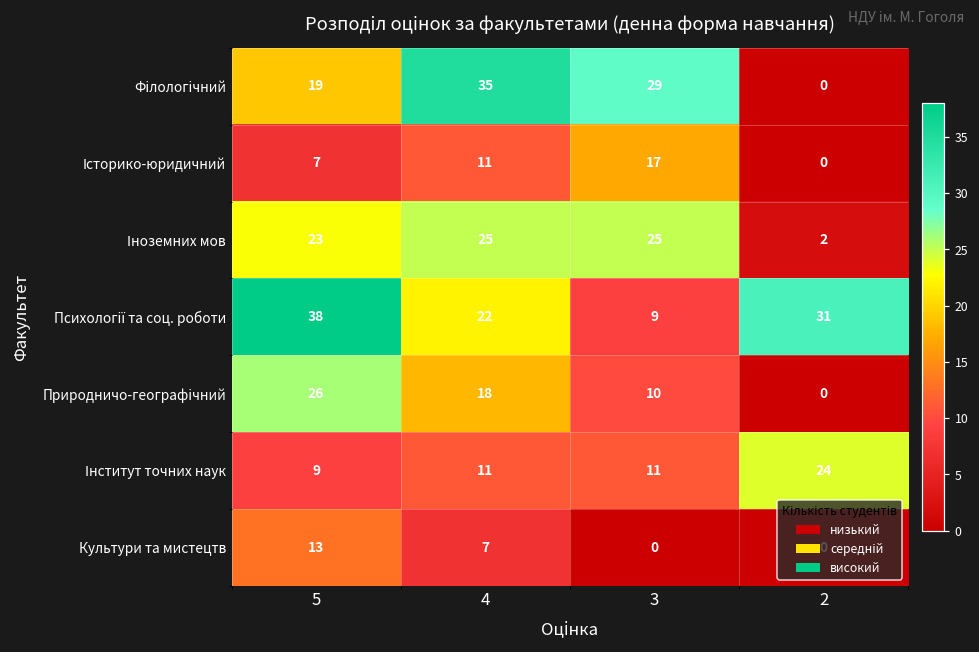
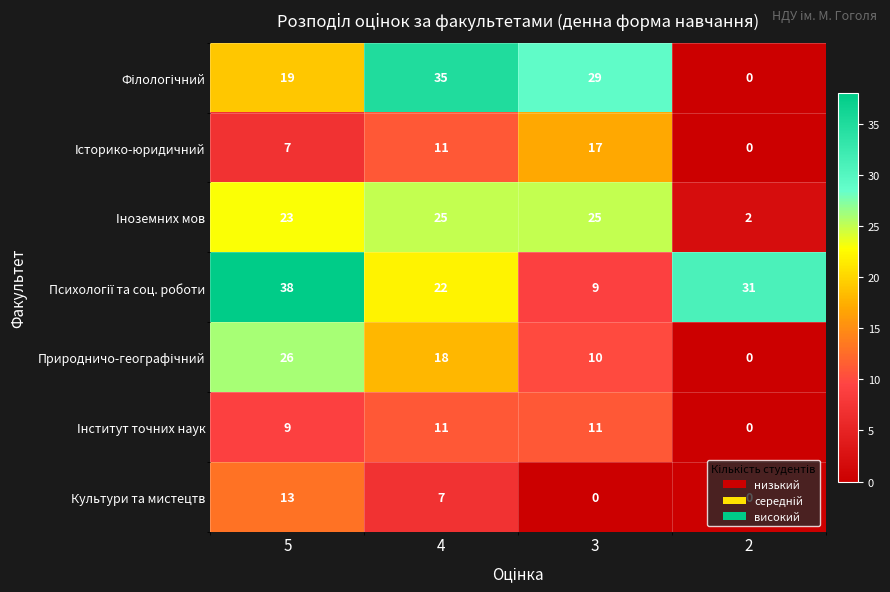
  {
    "Філологічний": {
      "5": 19,
      "4": 35,
      "3": 29,
      "2": 0
    },
    "Історико-юридичний": {
      "5": 7,
      "4": 11,
      "3": 17,
      "2": 0
    },
    "Іноземних мов": {
      "5": 23,
      "4": 25,
      "3": 25,
      "2": 2
    },
    "Психології та соц. роботи": {
      "5": 38,
      "4": 22,
      "3": 9,
      "2": 31
    },
    "Природничо-географічний": {
      "5": 26,
      "4": 18,
      "3": 10,
      "2": 0
    },
    "Інститут точних наук": {
      "5": 9,
      "4": 11,
      "3": 11,
-     "2": 24
+     "2": 0
    },
    "Культури та мистецтв": {
      "5": 13,
      "4": 7,
      "3": 0
    }
  }
